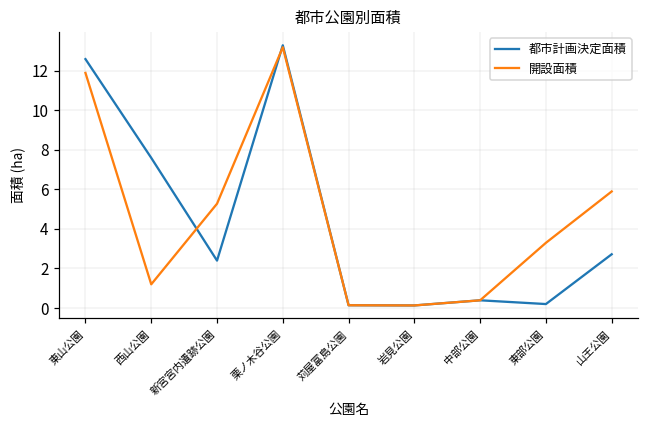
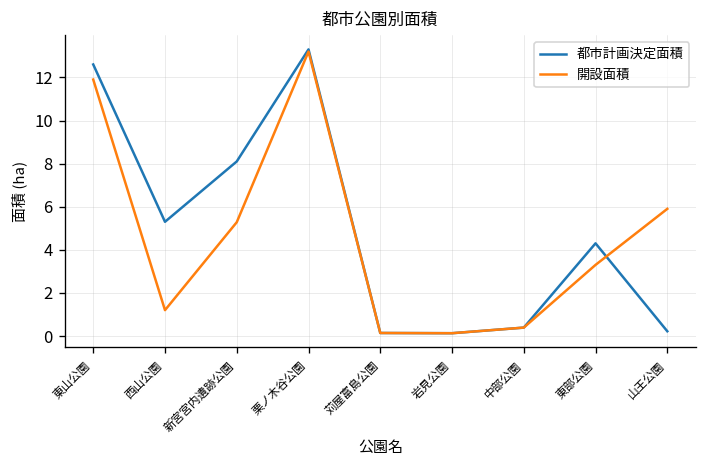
  {
    "都市計画決定面積": {
      "東山公園": 12.6,
-     "西山公園": 7.6,
-     "新宮宮内遺跡公園": 2.4,
-     "東部公園": 0.2,
-     "山王公園": 2.7
+     "西山公園": 5.3,
+     "新宮宮内遺跡公園": 8.1,
+     "東部公園": 4.3,
+     "山王公園": 0.2
    },
    "開設面積": {
      "東山公園": 11.9,
      "西山公園": 1.2,
      "新宮宮内遺跡公園": 5.3,
      "東部公園": 3.3,
      "山王公園": 5.9
    }
  }
